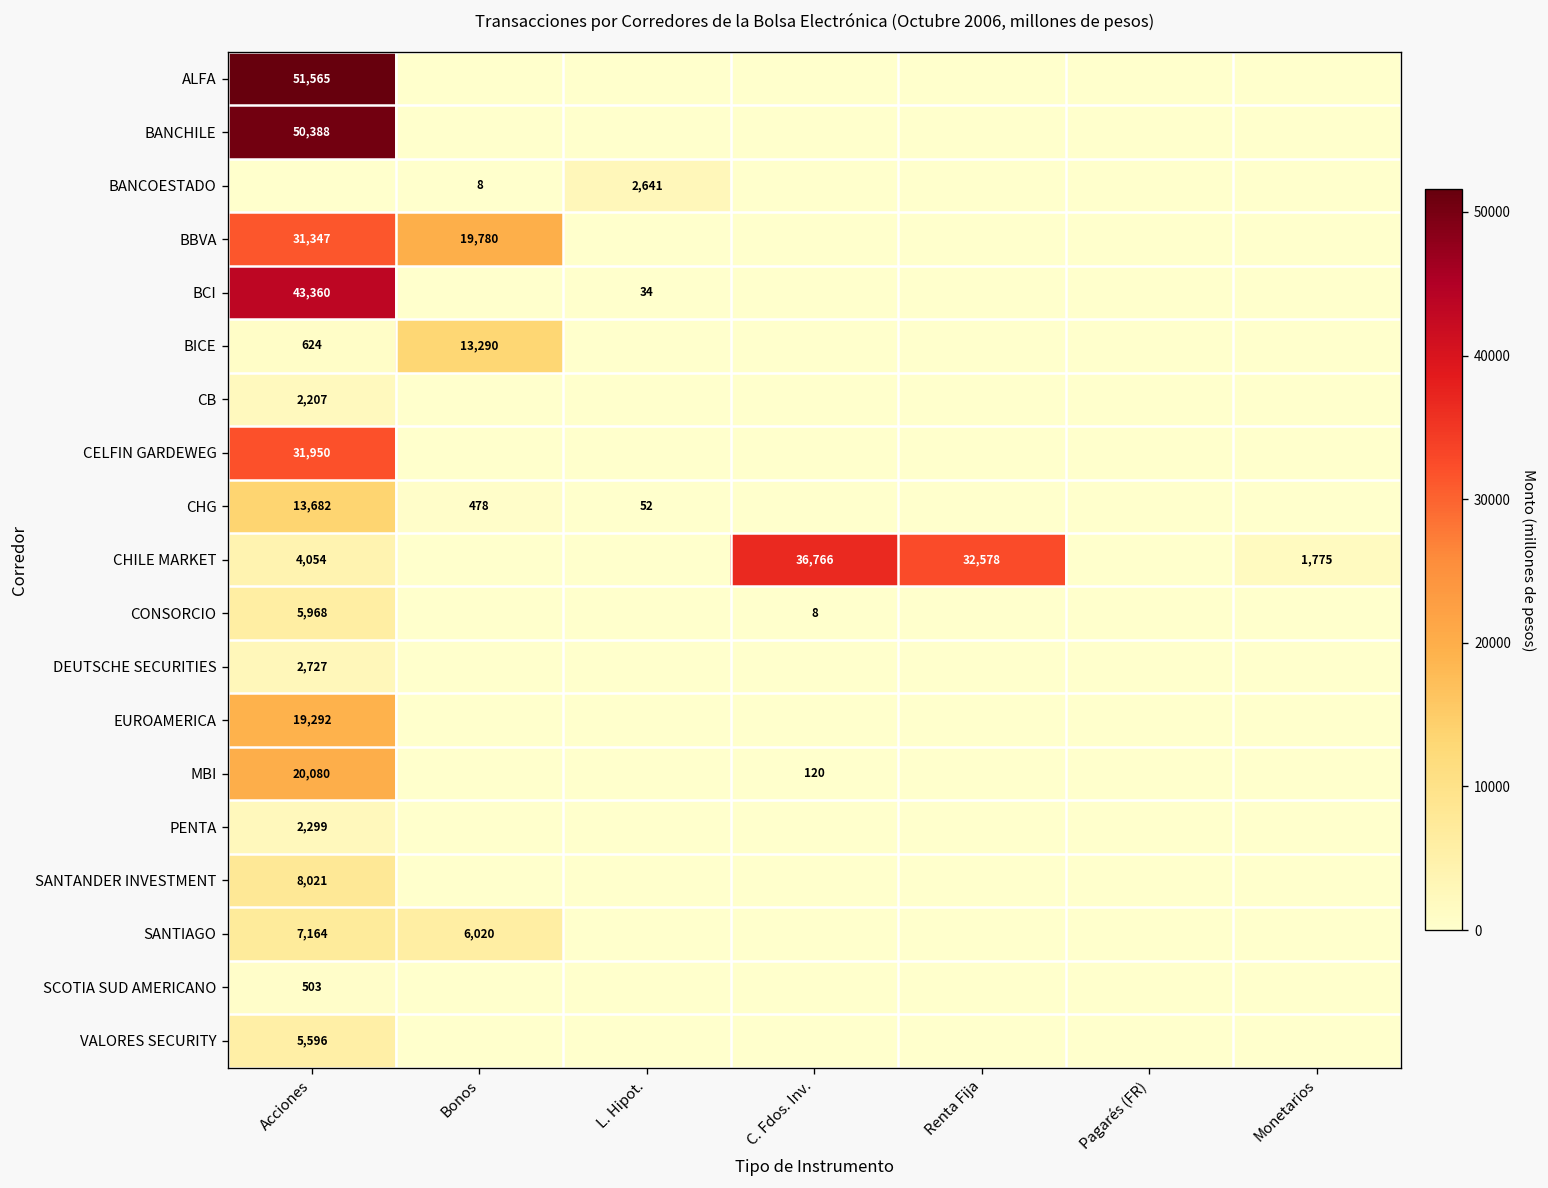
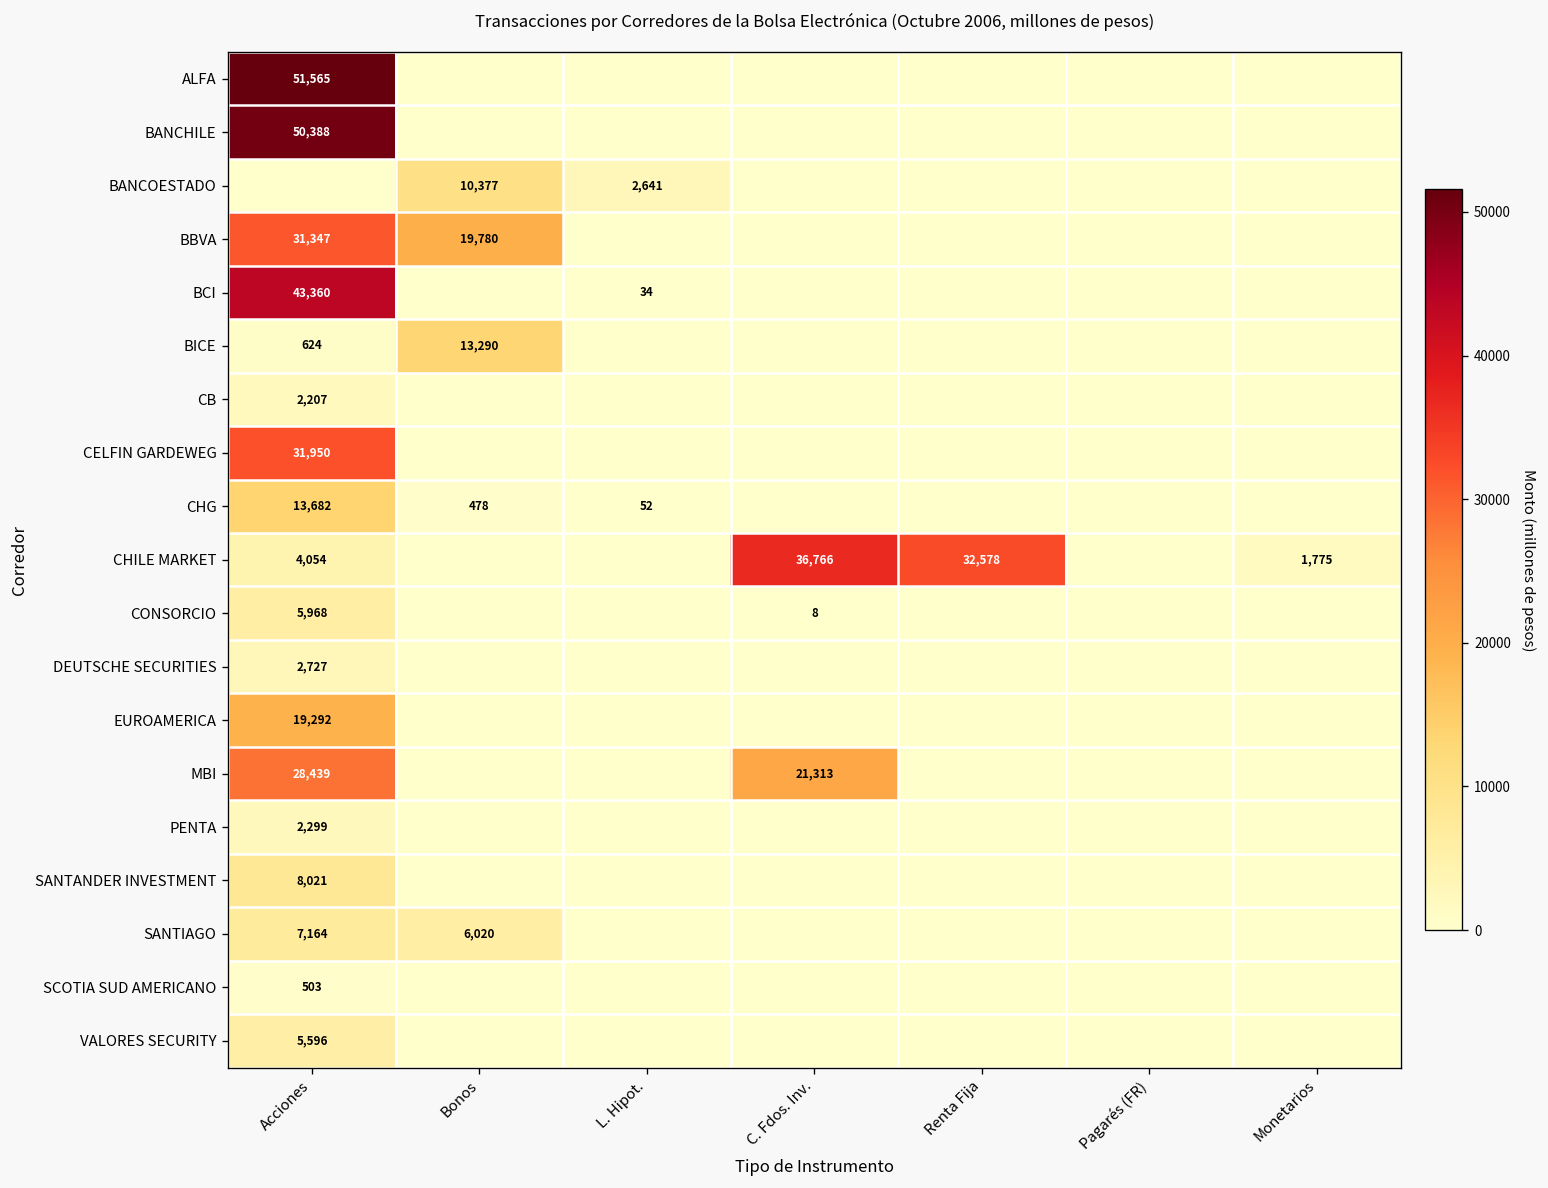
  {
    "ALFA": {
      "Acciones": "51,565"
    },
    "BANCHILE": {
      "Acciones": "50,388"
    },
    "BANCOESTADO": {
-     "Bonos": "8",
+     "Bonos": "10,377",
      "L. Hipot.": "2,641"
    },
    "BBVA": {
      "Acciones": "31,347",
      "Bonos": "19,780"
    },
    "BCI": {
      "Acciones": "43,360",
      "L. Hipot.": "34"
    },
    "BICE": {
      "Acciones": "624",
      "Bonos": "13,290"
    },
    "CB": {
      "Acciones": "2,207"
    },
    "CELFIN GARDEWEG": {
      "Acciones": "31,950"
    },
    "CHG": {
      "Acciones": "13,682",
      "Bonos": "478",
      "L. Hipot.": "52"
    },
    "CHILE MARKET": {
      "Acciones": "4,054",
      "C. Fdos. Inv.": "36,766",
      "Renta Fija": "32,578",
      "Monetarios": "1,775"
    },
    "CONSORCIO": {
      "Acciones": "5,968",
      "C. Fdos. Inv.": "8"
    },
    "DEUTSCHE SECURITIES": {
      "Acciones": "2,727"
    },
    "EUROAMERICA": {
      "Acciones": "19,292"
    },
    "MBI": {
-     "Acciones": "20,080",
-     "C. Fdos. Inv.": "120"
+     "Acciones": "28,439",
+     "C. Fdos. Inv.": "21,313"
    },
    "PENTA": {
      "Acciones": "2,299"
    },
    "SANTANDER INVESTMENT": {
      "Acciones": "8,021"
    },
    "SANTIAGO": {
      "Acciones": "7,164",
      "Bonos": "6,020"
    },
    "SCOTIA SUD AMERICANO": {
      "Acciones": "503"
    },
    "VALORES SECURITY": {
      "Acciones": "5,596"
    }
  }
